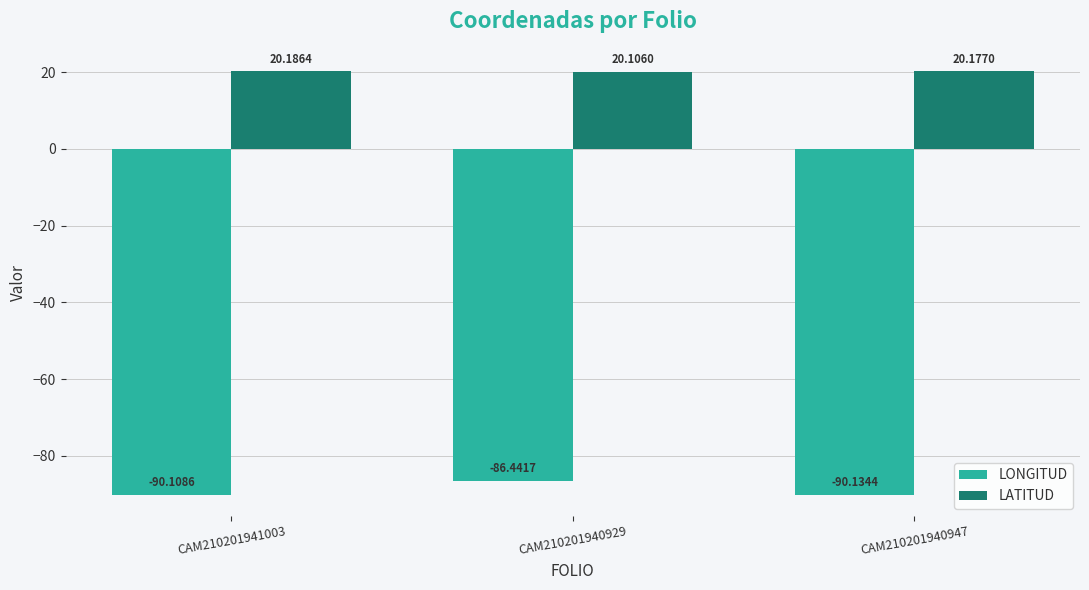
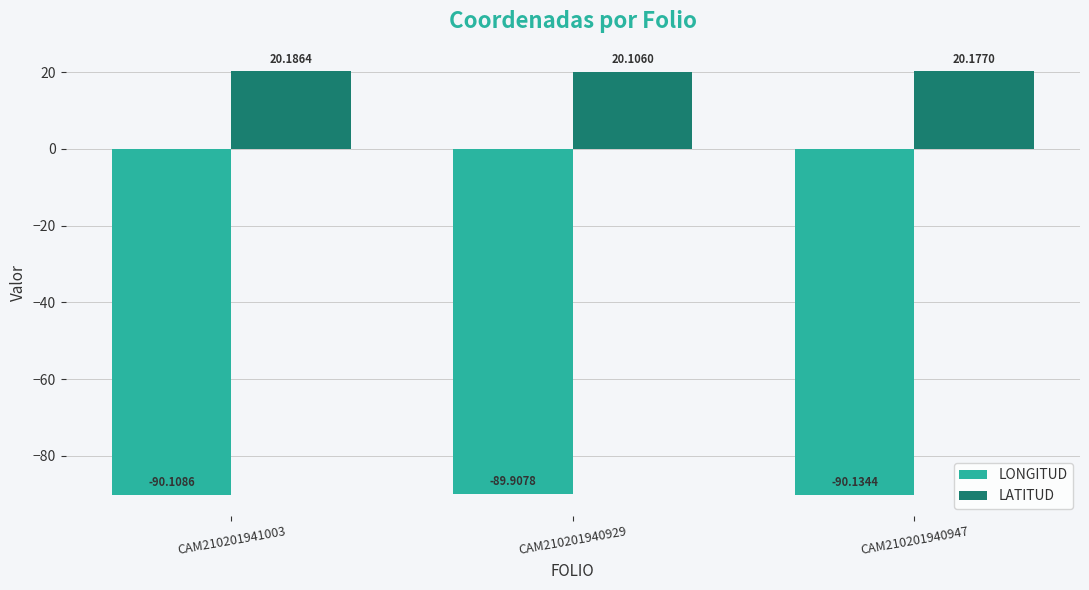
  {
    "LONGITUD": {
      "CAM210201941003": -90.1086,
-     "CAM210201940929": -86.4417,
+     "CAM210201940929": -89.9078,
      "CAM210201940947": -90.1344
    },
    "LATITUD": {
      "CAM210201941003": 20.1864,
      "CAM210201940929": 20.1060,
      "CAM210201940947": 20.1770
    }
  }
